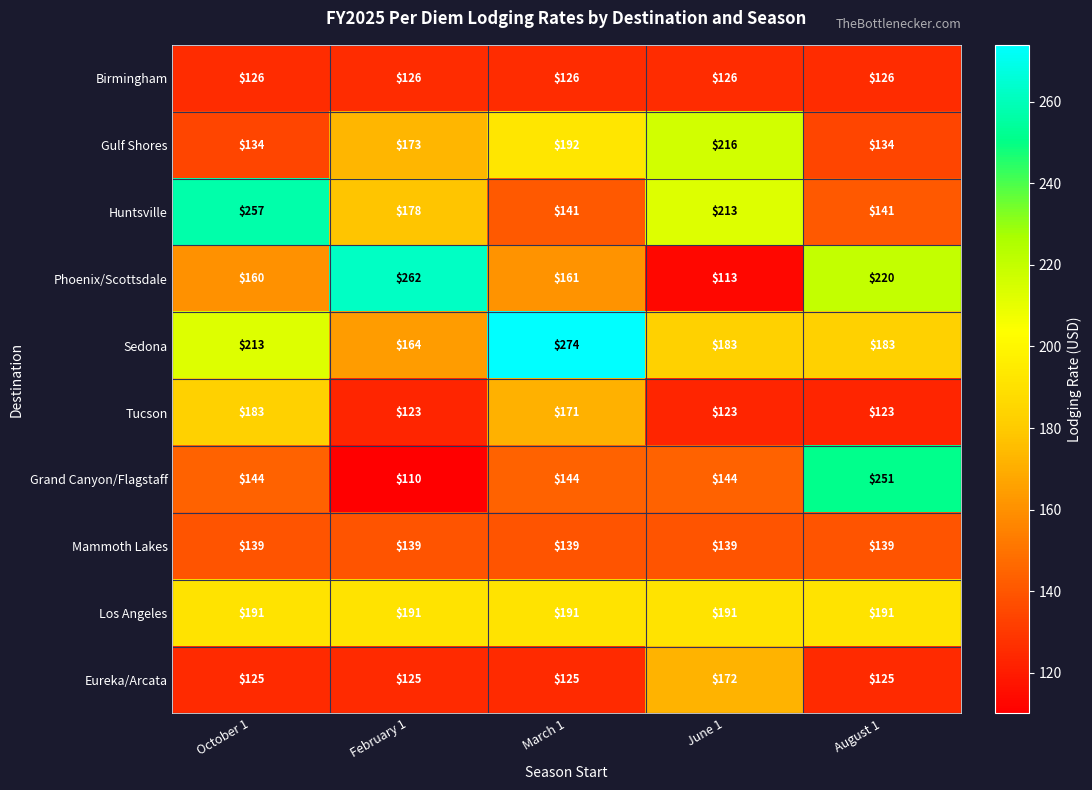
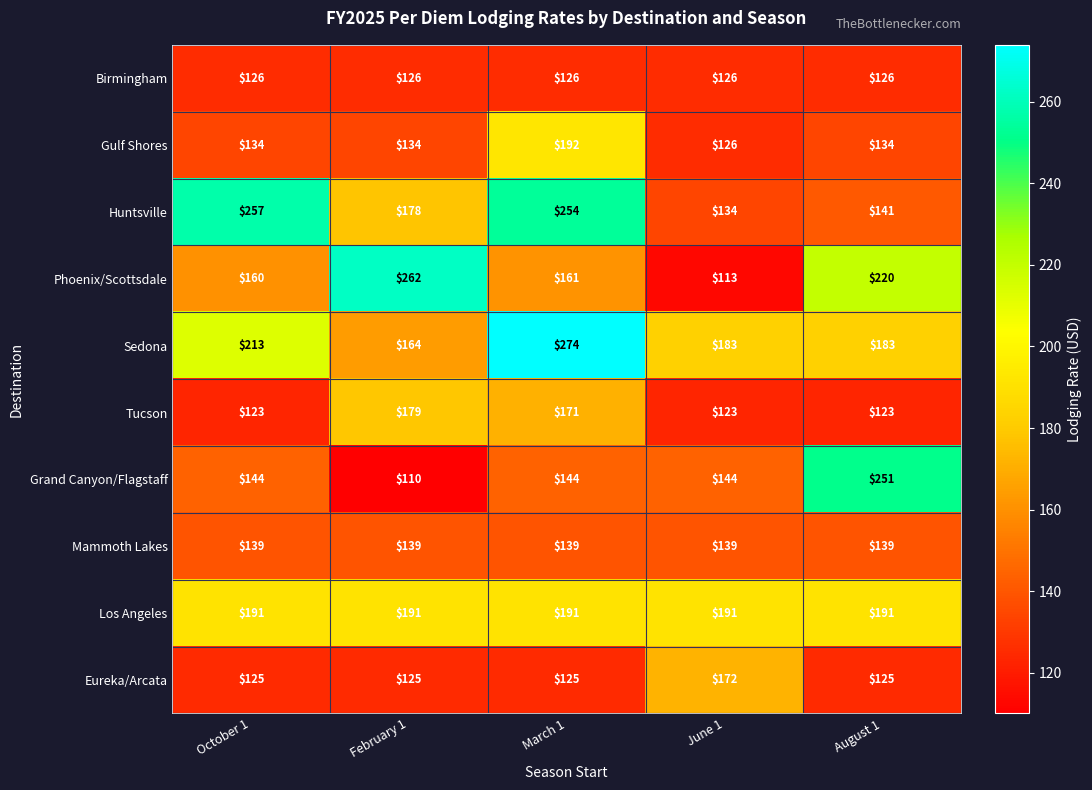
  {
    "Birmingham": {
      "October 1": "$126",
      "February 1": "$126",
      "March 1": "$126",
      "June 1": "$126",
      "August 1": "$126"
    },
    "Gulf Shores": {
      "October 1": "$134",
-     "February 1": "$173",
+     "February 1": "$134",
      "March 1": "$192",
-     "June 1": "$216",
+     "June 1": "$126",
      "August 1": "$134"
    },
    "Huntsville": {
      "October 1": "$257",
      "February 1": "$178",
-     "March 1": "$141",
-     "June 1": "$213",
+     "March 1": "$254",
+     "June 1": "$134",
      "August 1": "$141"
    },
    "Phoenix/Scottsdale": {
      "October 1": "$160",
      "February 1": "$262",
      "March 1": "$161",
      "June 1": "$113",
      "August 1": "$220"
    },
    "Sedona": {
      "October 1": "$213",
      "February 1": "$164",
      "March 1": "$274",
      "June 1": "$183",
      "August 1": "$183"
    },
    "Tucson": {
-     "October 1": "$183",
-     "February 1": "$123",
+     "October 1": "$123",
+     "February 1": "$179",
      "March 1": "$171",
      "June 1": "$123",
      "August 1": "$123"
    },
    "Grand Canyon/Flagstaff": {
      "October 1": "$144",
      "February 1": "$110",
      "March 1": "$144",
      "June 1": "$144",
      "August 1": "$251"
    },
    "Mammoth Lakes": {
      "October 1": "$139",
      "February 1": "$139",
      "March 1": "$139",
      "June 1": "$139",
      "August 1": "$139"
    },
    "Los Angeles": {
      "October 1": "$191",
      "February 1": "$191",
      "March 1": "$191",
      "June 1": "$191",
      "August 1": "$191"
    },
    "Eureka/Arcata": {
      "October 1": "$125",
      "February 1": "$125",
      "March 1": "$125",
      "June 1": "$172",
      "August 1": "$125"
    }
  }
